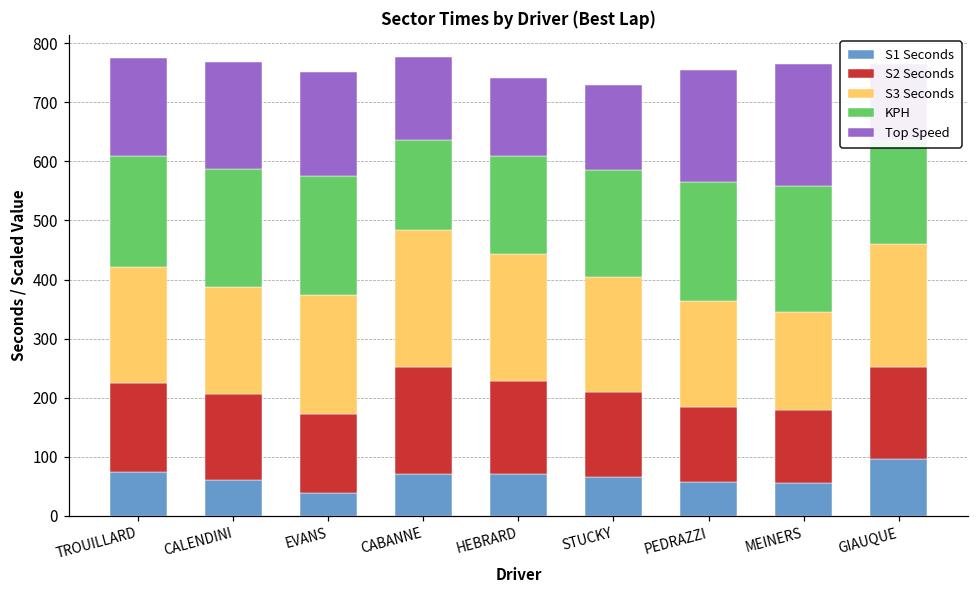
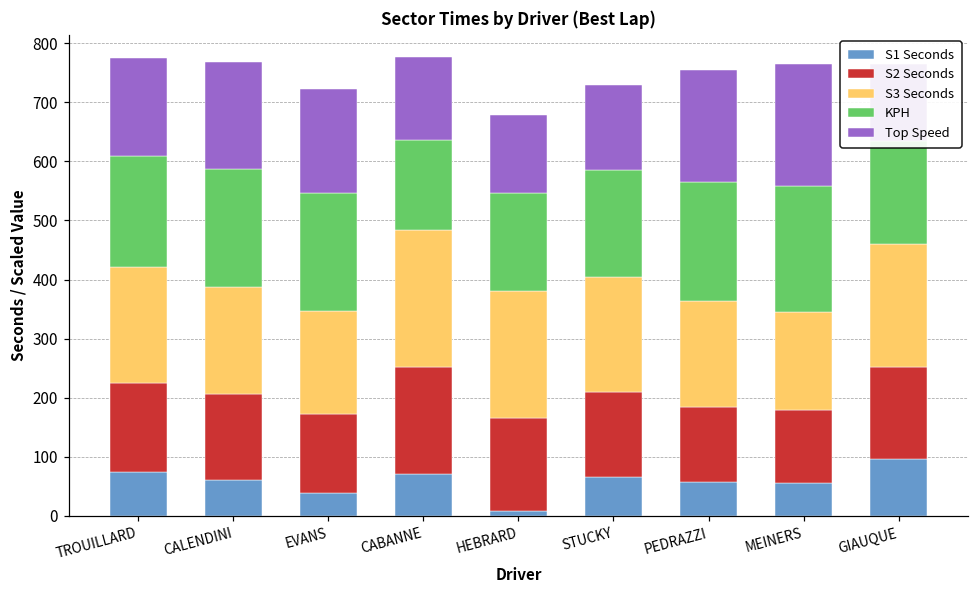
  {
    "S1 Seconds": {
      "TROUILLARD": 70,
      "CALENDINI": 60,
      "EVANS": 40,
      "CABANNE": 70,
-     "HEBRARD": 70,
+     "HEBRARD": 10,
      "STUCKY": 70,
      "PEDRAZZI": 60,
      "MEINERS": 60,
      "GIAUQUE": 100
    },
    "S2 Seconds": {
      "TROUILLARD": 150,
      "CALENDINI": 150,
      "EVANS": 130,
      "CABANNE": 180,
      "HEBRARD": 160,
      "STUCKY": 140,
      "PEDRAZZI": 130,
      "MEINERS": 120,
      "GIAUQUE": 160
    },
    "S3 Seconds": {
      "TROUILLARD": 200,
      "CALENDINI": 180,
-     "EVANS": 200,
+     "EVANS": 170,
      "CABANNE": 230,
      "HEBRARD": 210,
      "STUCKY": 190,
      "PEDRAZZI": 180,
      "MEINERS": 170,
      "GIAUQUE": 210
    },
    "KPH": {
      "TROUILLARD": 190,
      "CALENDINI": 200,
      "EVANS": 200,
      "CABANNE": 150,
      "HEBRARD": 170,
      "STUCKY": 180,
      "PEDRAZZI": 200,
      "MEINERS": 210
    },
    "Top Speed": {
      "TROUILLARD": 170,
      "CALENDINI": 180,
      "EVANS": 180,
      "CABANNE": 140,
      "HEBRARD": 130,
      "STUCKY": 140,
      "PEDRAZZI": 190,
      "MEINERS": 210
    }
  }
